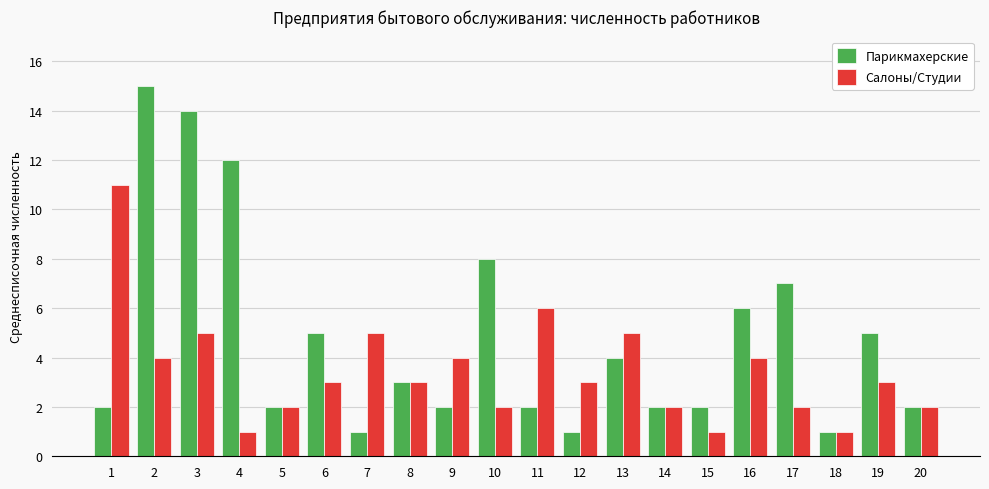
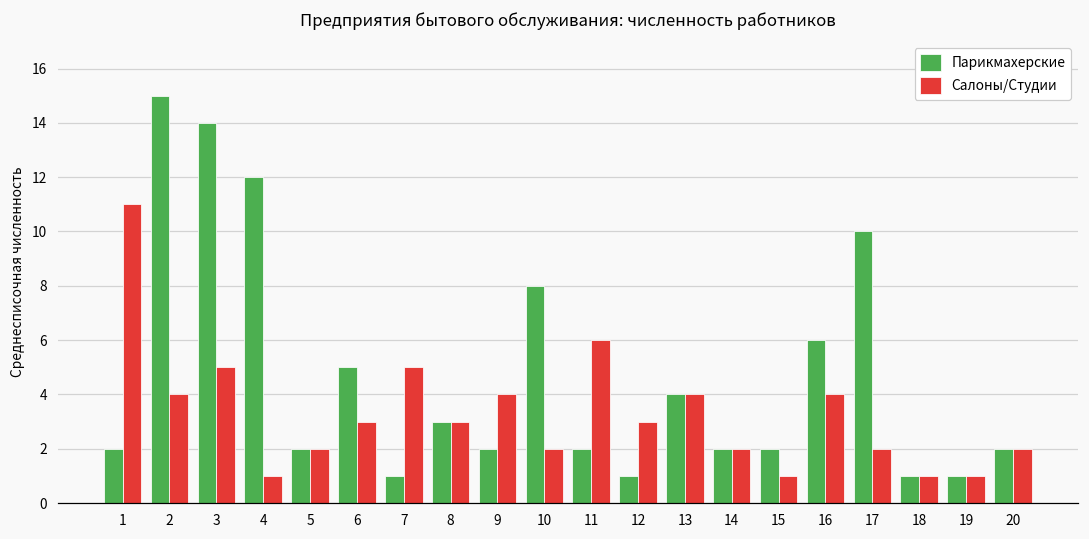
  {
    "Парикмахерские": {
      "1": 2,
      "2": 15,
      "3": 14,
      "4": 12,
      "5": 2,
      "6": 5,
      "7": 1,
      "8": 3,
      "9": 2,
      "10": 8,
      "11": 2,
      "12": 1,
      "13": 4,
      "14": 2,
      "15": 2,
      "16": 6,
-     "17": 7,
+     "17": 10,
      "18": 1,
-     "19": 5,
+     "19": 1,
      "20": 2
    },
    "Салоны/Студии": {
      "1": 11,
      "2": 4,
      "3": 5,
      "4": 1,
      "5": 2,
      "6": 3,
      "7": 5,
      "8": 3,
      "9": 4,
      "10": 2,
      "11": 6,
      "12": 3,
-     "13": 5,
+     "13": 4,
      "14": 2,
      "15": 1,
      "16": 4,
      "17": 2,
      "18": 1,
-     "19": 3,
+     "19": 1,
      "20": 2
    }
  }
